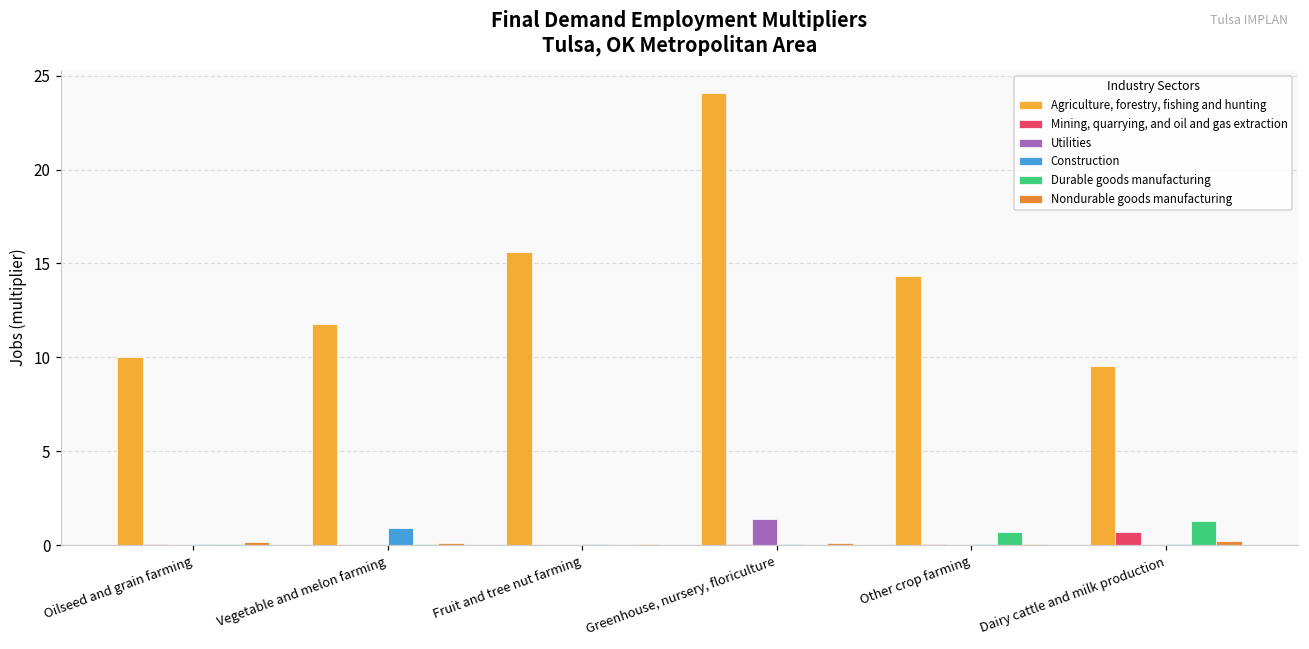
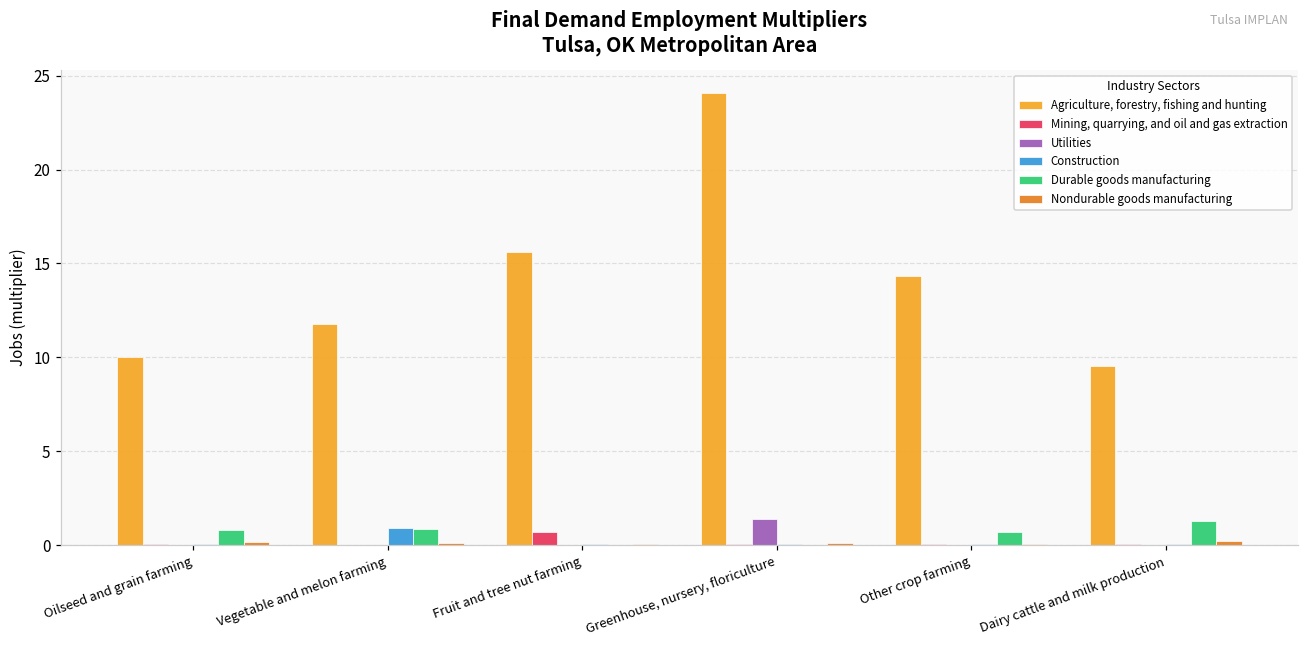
  {
    "Mining, quarrying, and oil and gas extraction": {
-     "Fruit and tree nut farming": 0.0,
-     "Dairy cattle and milk production": 0.7
+     "Fruit and tree nut farming": 0.7,
+     "Dairy cattle and milk production": 0.0
    },
    "Utilities": {
      "Greenhouse, nursery, floriculture": 1.4
    },
    "Construction": {
      "Vegetable and melon farming": 0.9
    },
    "Durable goods manufacturing": {
-     "Oilseed and grain farming": 0.0,
-     "Vegetable and melon farming": 0.0,
+     "Oilseed and grain farming": 0.8,
+     "Vegetable and melon farming": 0.8,
      "Other crop farming": 0.7,
      "Dairy cattle and milk production": 1.3
    }
  }
